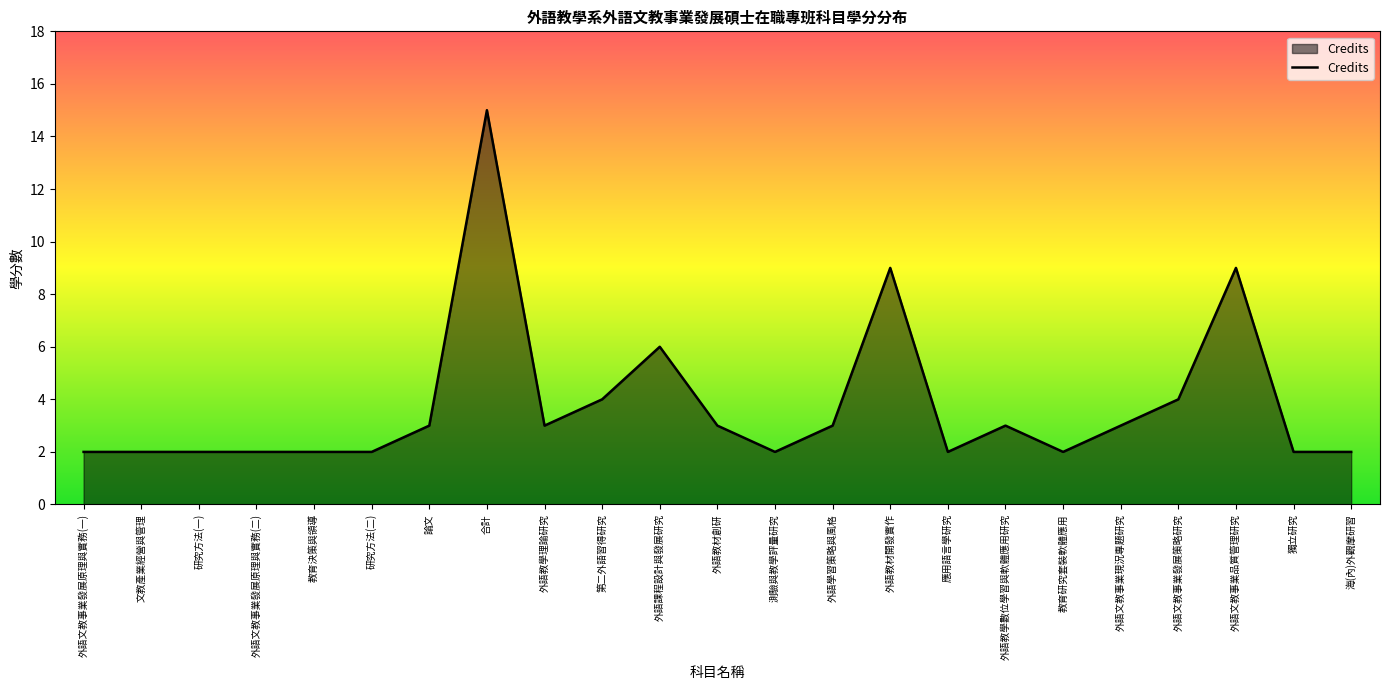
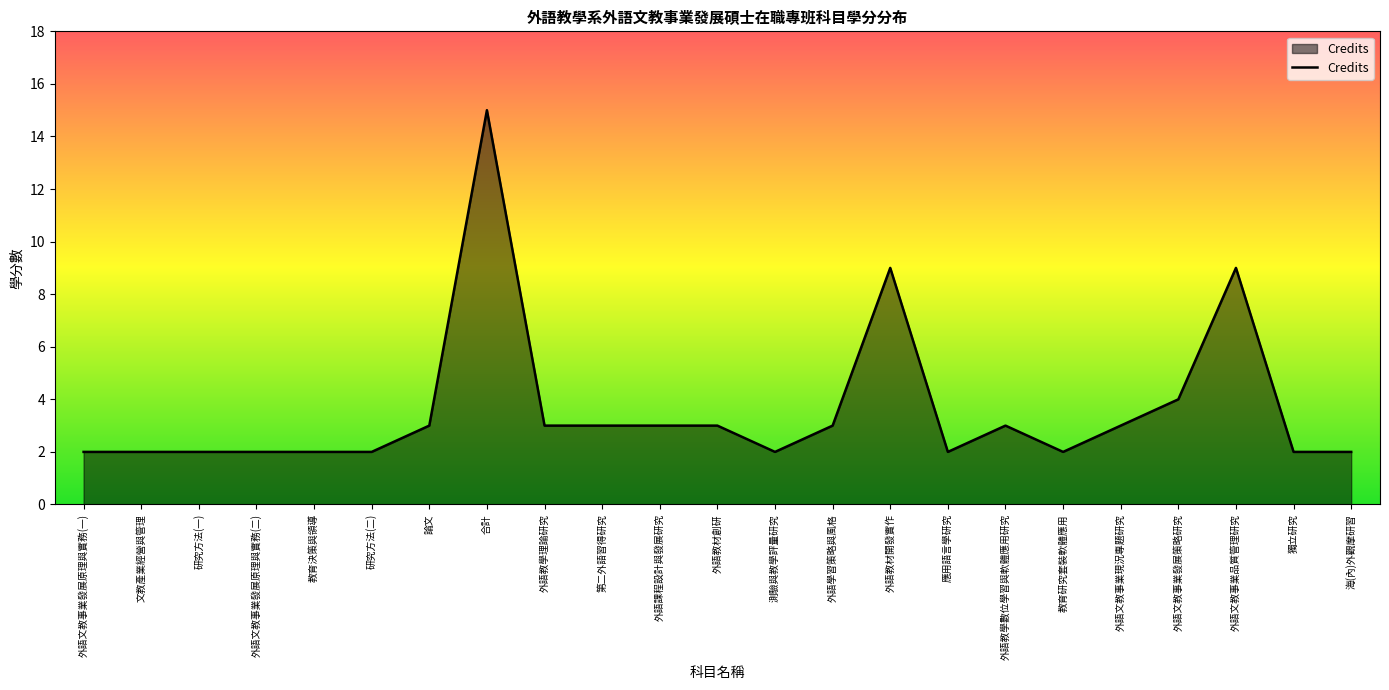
  {
    "外語文教事業發展原理與實務(一)": 2,
    "文教產業經營與管理": 2,
    "研究方法(一)": 2,
    "外語文教事業發展原理與實務(二)": 2,
    "教育決策與領導": 2,
    "研究方法(二)": 2,
    "論文": 3,
    "合計": 15,
    "外語教學理論研究": 3,
-   "第二外語習得研究": 4,
-   "外語課程設計與發展研究": 6,
+   "第二外語習得研究": 3,
+   "外語課程設計與發展研究": 3,
    "外語教材創研": 3,
    "測驗與教學評量研究": 2,
    "外語學習策略與風格": 3,
    "外語教材開發實作": 9,
    "應用語言學研究": 2,
    "外語教學數位學習與軟體應用研究": 3,
    "教育研究套裝軟體應用": 2,
    "外語文教事業現況專題研究": 3,
    "外語文教事業發展策略研究": 4,
    "外語文教事業品質管理研究": 9,
    "獨立研究": 2,
    "海(內)外觀摩研習": 2
  }
